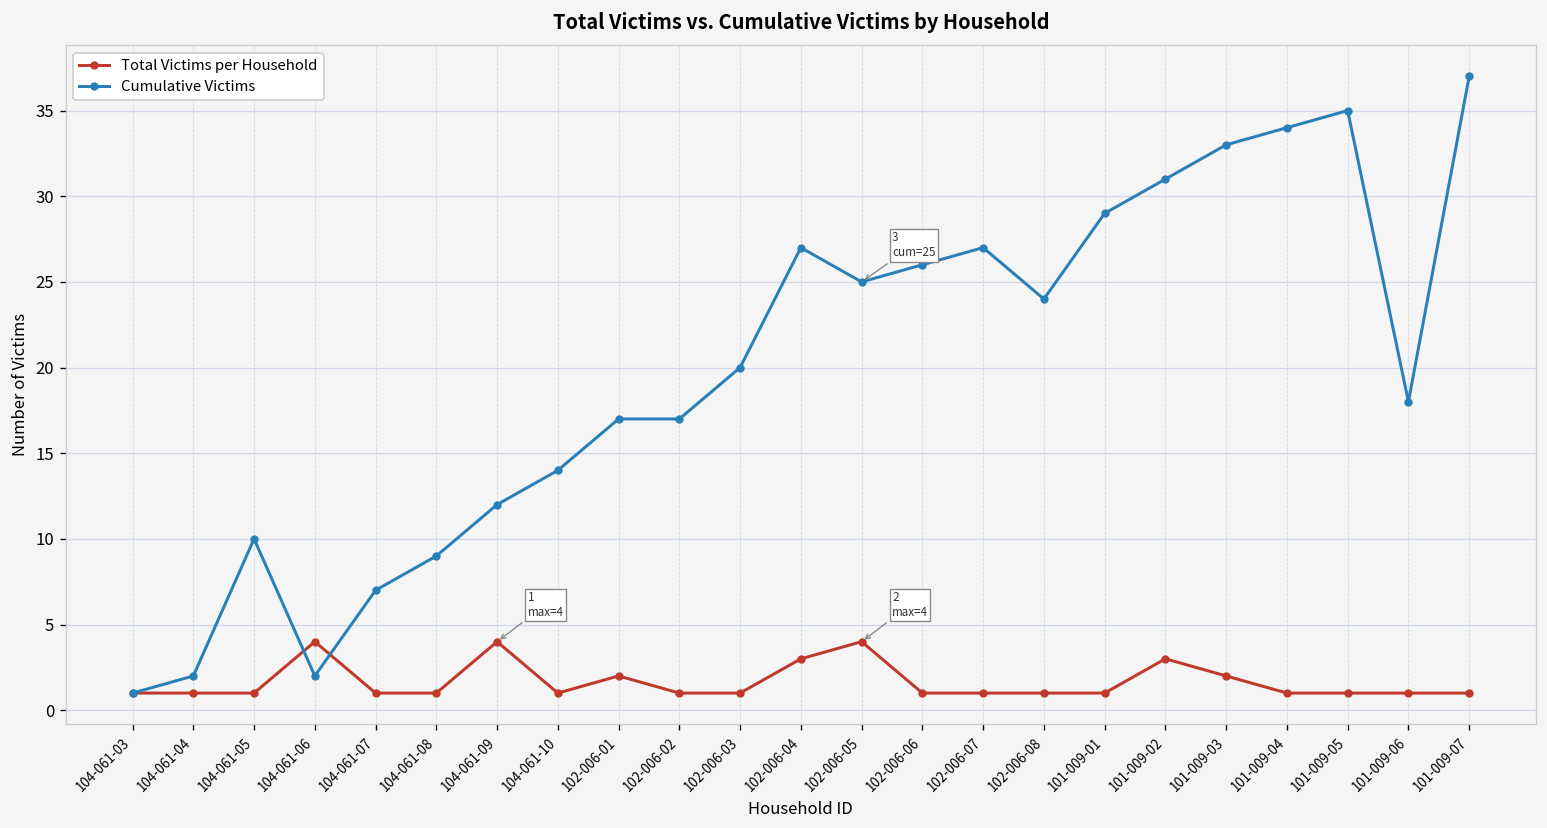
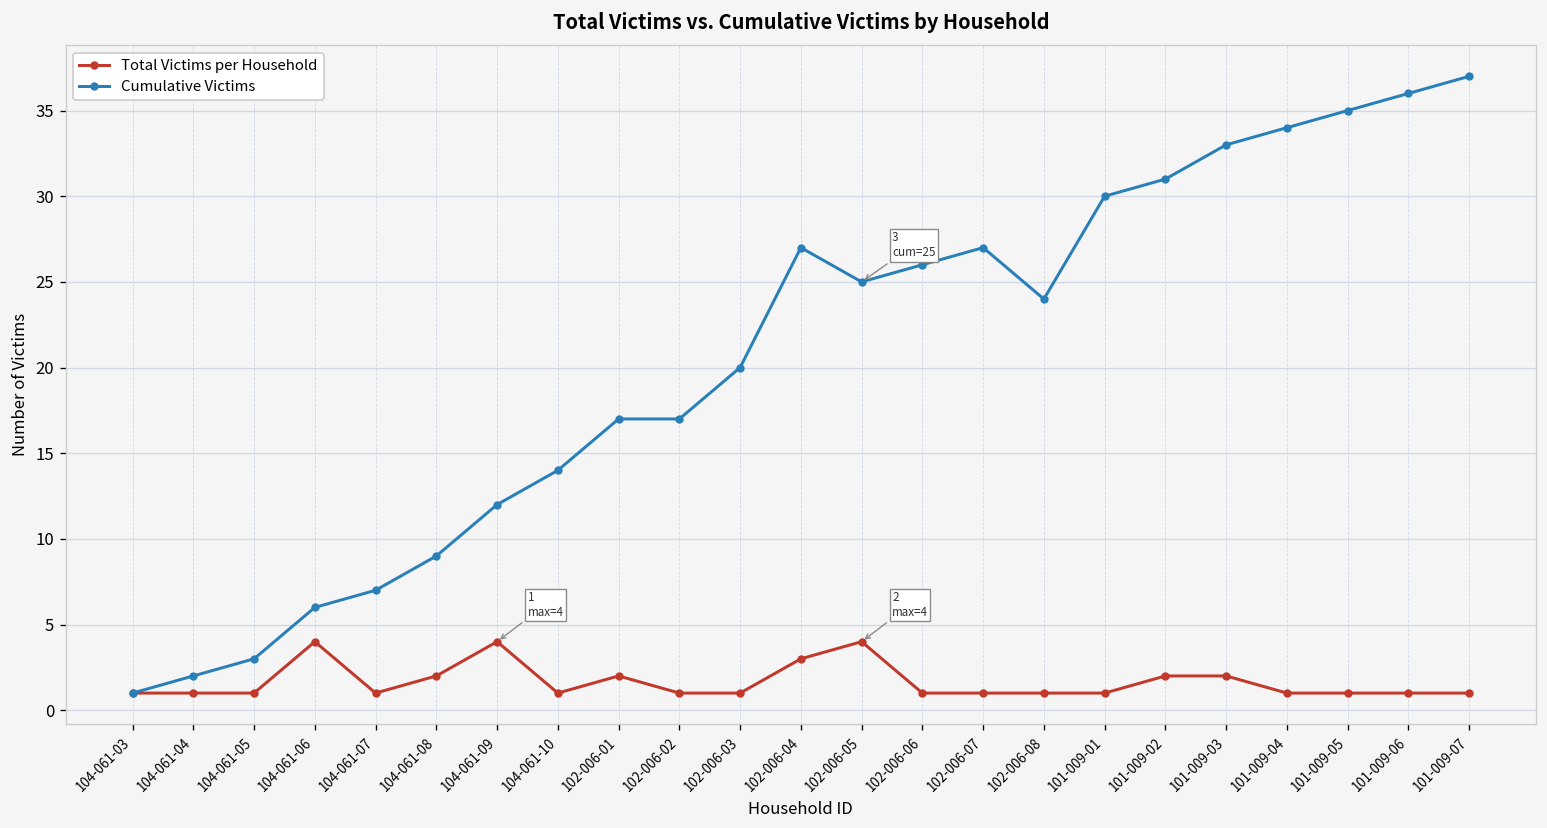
  {
    "Total Victims per Household": {
      "104-061-04": 1,
      "104-061-05": 1,
      "104-061-06": 4,
      "104-061-07": 1,
-     "104-061-08": 1,
+     "104-061-08": 2,
      "104-061-10": 1,
      "102-006-01": 2,
      "102-006-02": 1,
      "102-006-03": 1,
      "102-006-04": 3,
      "102-006-06": 1,
      "102-006-07": 1,
      "102-006-08": 1,
      "101-009-01": 1,
-     "101-009-02": 3,
+     "101-009-02": 2,
      "101-009-03": 2,
      "101-009-04": 1,
      "101-009-05": 1,
      "101-009-06": 1,
      "101-009-07": 1
    },
    "Cumulative Victims": {
      "104-061-04": 2,
-     "104-061-05": 10,
-     "104-061-06": 2,
+     "104-061-05": 3,
+     "104-061-06": 6,
      "104-061-07": 7,
      "104-061-08": 9,
      "104-061-09": 12,
      "104-061-10": 14,
      "102-006-01": 17,
      "102-006-02": 17,
      "102-006-03": 20,
      "102-006-04": 27,
      "102-006-07": 27,
      "102-006-08": 24,
-     "101-009-01": 29,
+     "101-009-01": 30,
      "101-009-02": 31,
      "101-009-03": 33,
      "101-009-04": 34,
      "101-009-05": 35,
-     "101-009-06": 18,
+     "101-009-06": 36,
      "101-009-07": 37
    }
  }
